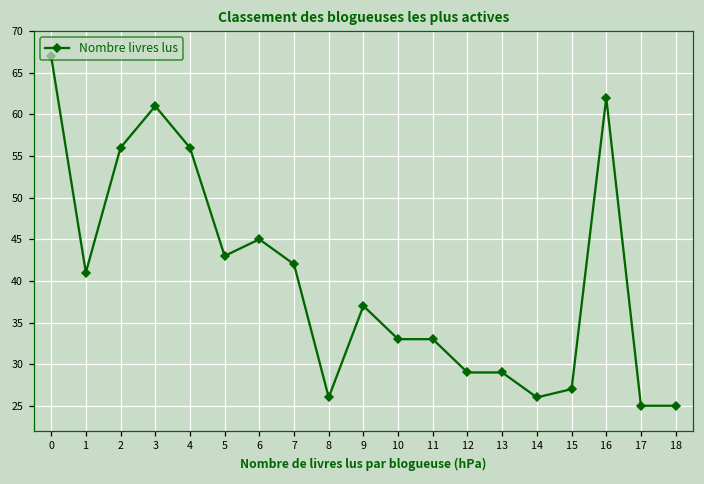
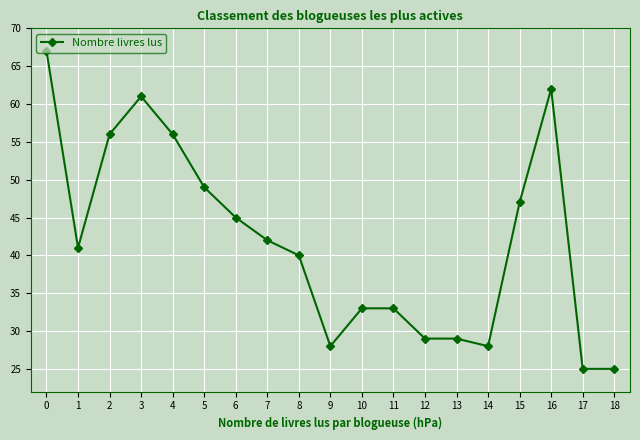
  {
    "1": 41,
    "2": 56,
    "3": 61,
    "4": 56,
-   "5": 43,
+   "5": 49,
    "6": 45,
    "7": 42,
-   "8": 26,
-   "9": 37,
+   "8": 40,
+   "9": 28,
    "10": 33,
    "11": 33,
    "12": 29,
    "13": 29,
-   "14": 26,
-   "15": 27,
+   "14": 28,
+   "15": 47,
    "16": 62,
    "17": 25,
    "18": 25
  }
